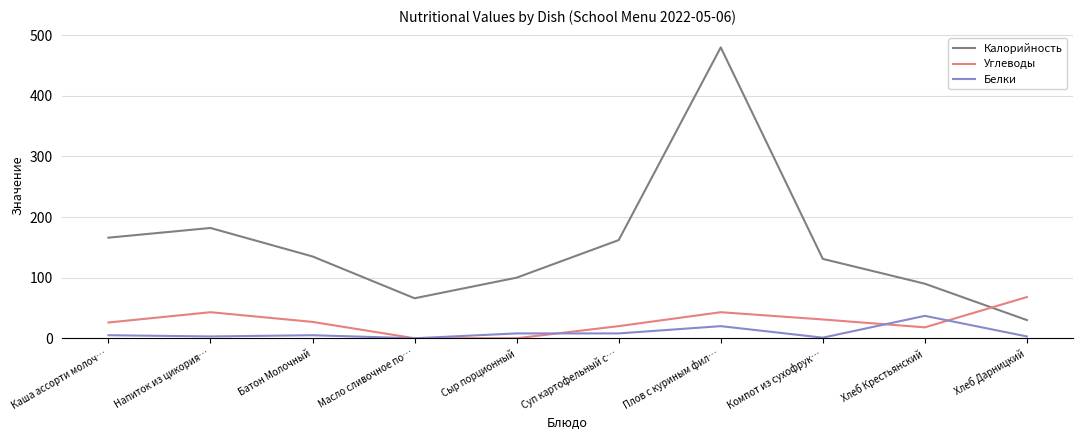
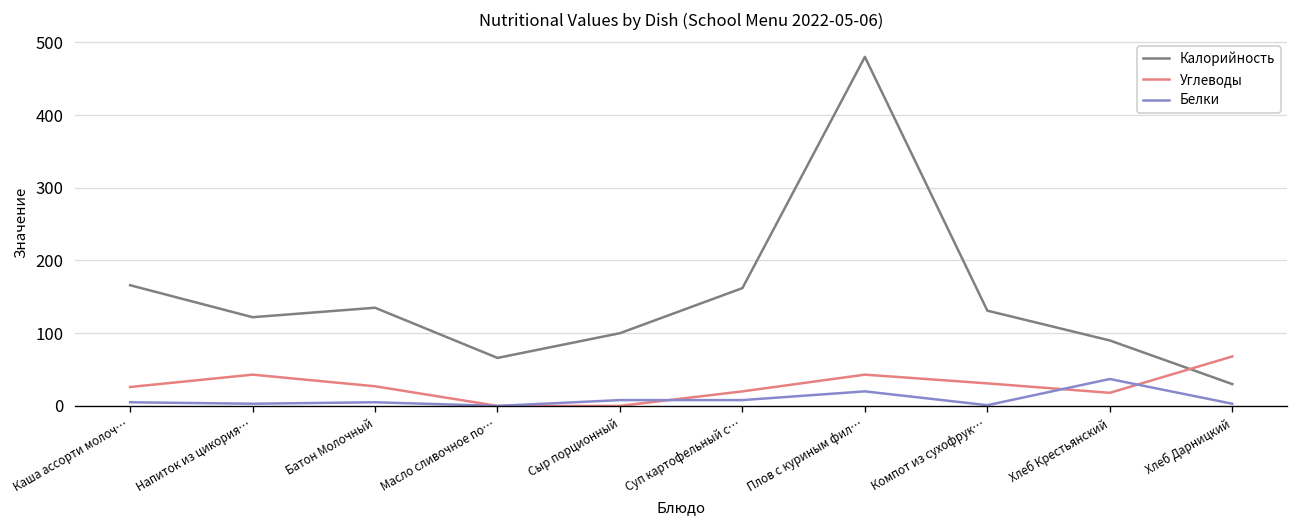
  {
    "Калорийность": {
      "Каша ассорти молоч…": 170,
-     "Напиток из цикория…": 180,
+     "Напиток из цикория…": 120,
      "Батон Молочный": 140,
      "Масло сливочное по…": 70,
      "Сыр порционный": 100,
      "Суп картофельный с…": 160,
      "Плов с куриным фил…": 480,
      "Компот из сухофрук…": 130,
      "Хлеб Крестьянский": 90,
      "Хлеб Дарницкий": 30
    },
    "Углеводы": {
      "Каша ассорти молоч…": 30,
      "Напиток из цикория…": 40,
      "Батон Молочный": 30,
      "Сыр порционный": 0,
      "Суп картофельный с…": 20,
      "Плов с куриным фил…": 40,
      "Компот из сухофрук…": 30,
      "Хлеб Крестьянский": 20,
      "Хлеб Дарницкий": 70
    },
    "Белки": {
      "Каша ассорти молоч…": 10,
      "Напиток из цикория…": 0,
      "Батон Молочный": 10,
      "Сыр порционный": 10,
      "Суп картофельный с…": 10,
      "Плов с куриным фил…": 20,
      "Компот из сухофрук…": 0,
      "Хлеб Крестьянский": 40,
      "Хлеб Дарницкий": 0
    }
  }
